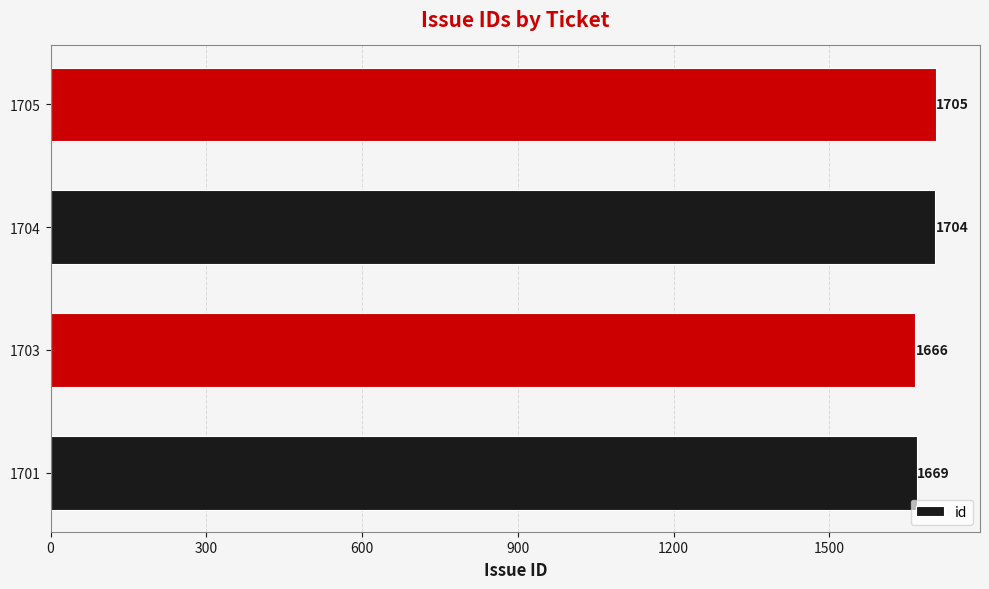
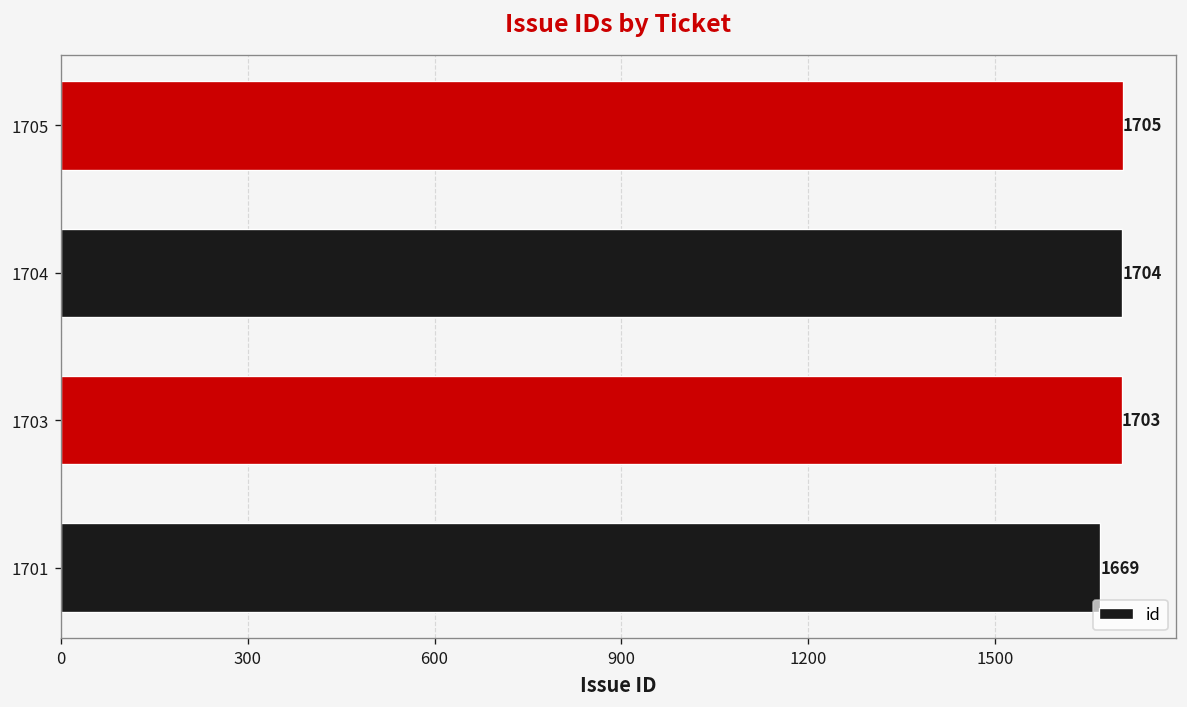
  {
    "1705": 1705,
    "1704": 1704,
-   "1703": 1666,
+   "1703": 1703,
    "1701": 1669
  }
